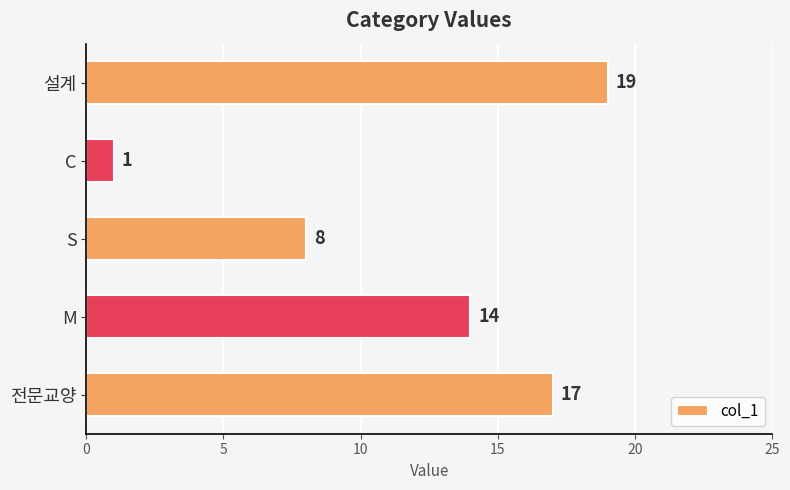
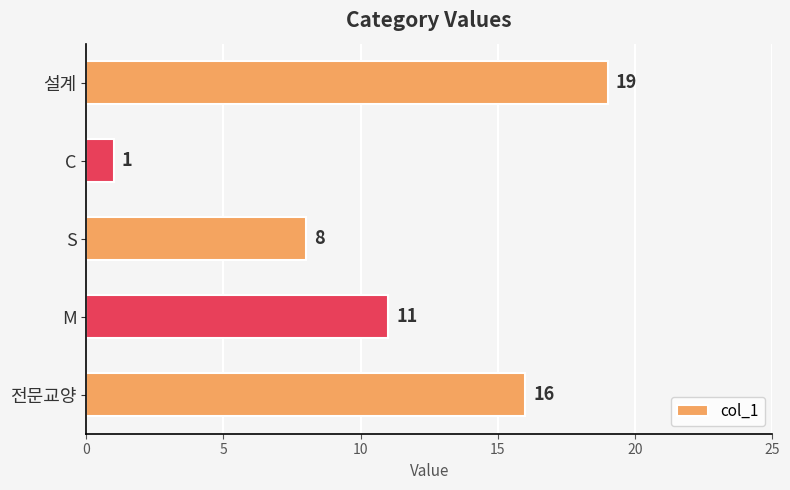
  {
    "설계": 19,
    "C": 1,
    "S": 8,
-   "M": 14,
-   "전문교양": 17
+   "M": 11,
+   "전문교양": 16
  }
